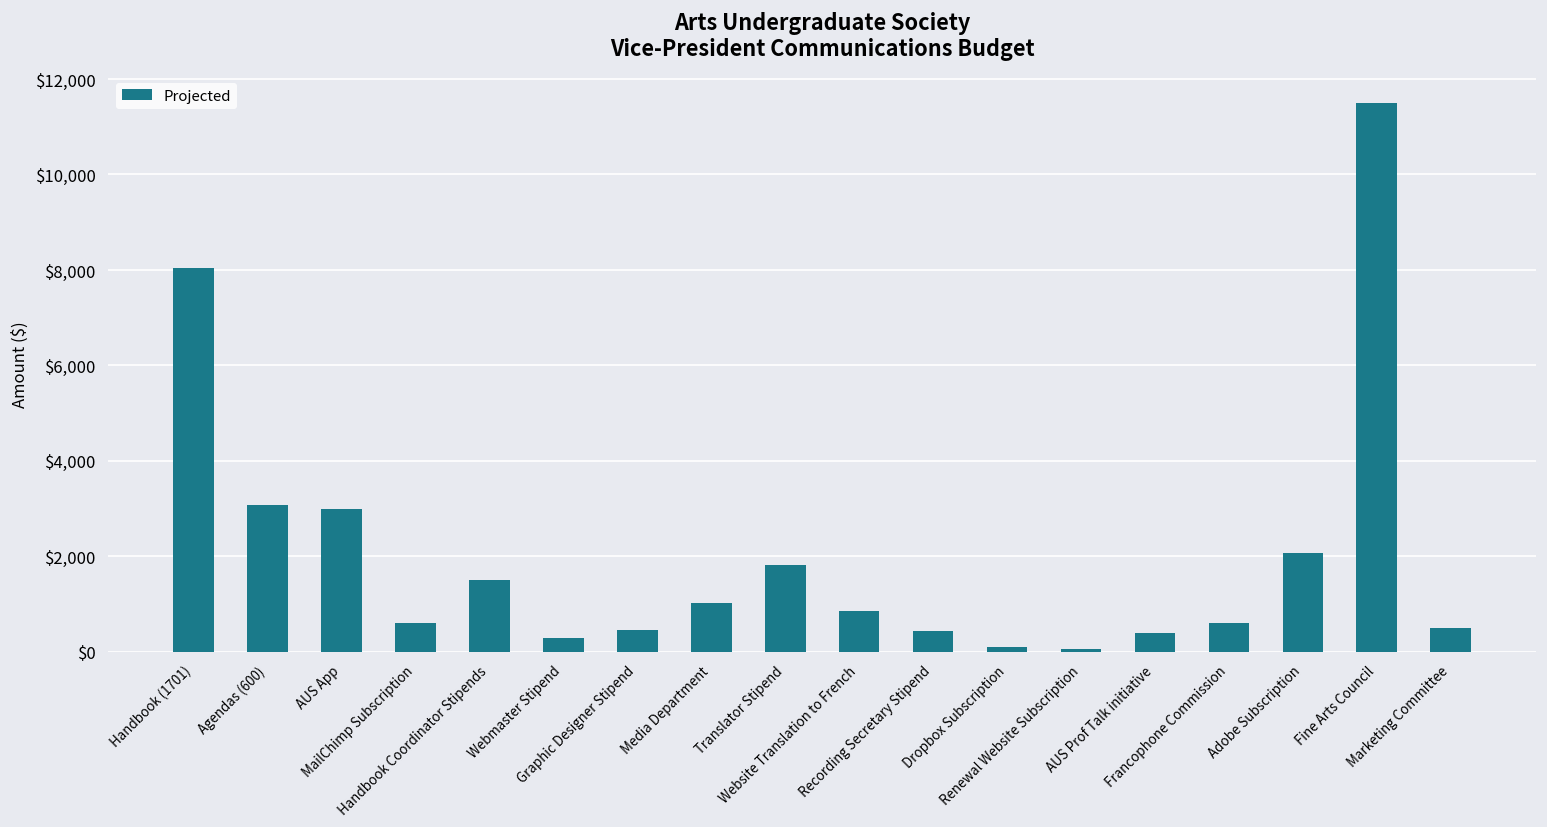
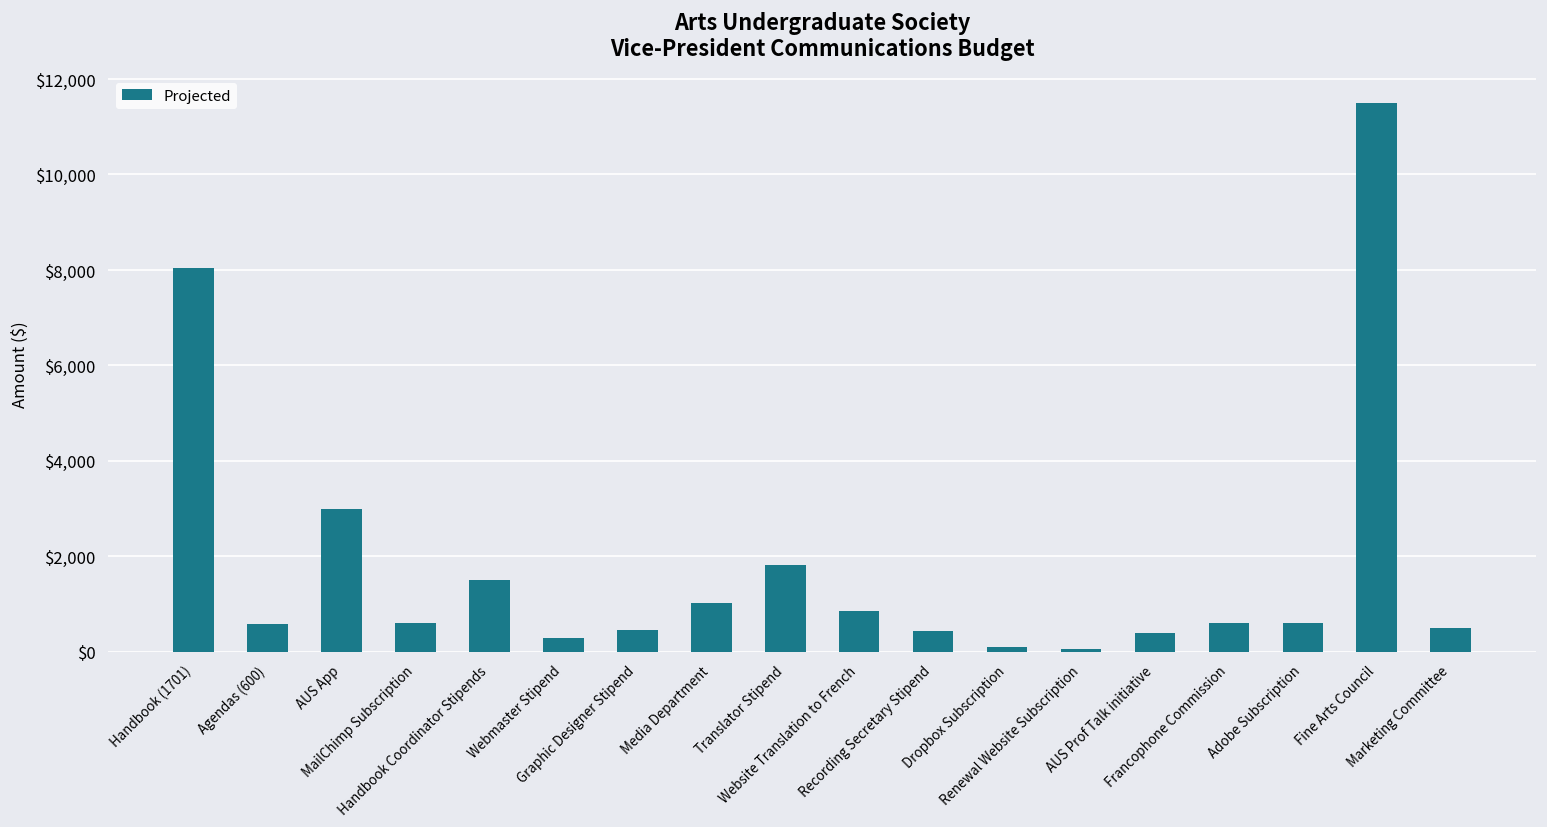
  {
    "Handbook (1701)": "$8,000",
-   "Agendas (600)": "$3,100",
+   "Agendas (600)": "$600",
    "AUS App": "$3,000",
    "MailChimp Subscription": "$600",
    "Handbook Coordinator Stipends": "$1,500",
    "Webmaster Stipend": "$300",
    "Graphic Designer Stipend": "$500",
    "Media Department": "$1,000",
    "Translator Stipend": "$1,800",
    "Website Translation to French": "$900",
    "Recording Secretary Stipend": "$400",
    "Dropbox Subscription": "$100",
    "AUS Prof Talk initiative": "$400",
    "Francophone Commission": "$600",
-   "Adobe Subscription": "$2,100",
+   "Adobe Subscription": "$600",
    "Fine Arts Council": "$11,500",
    "Marketing Committee": "$500"
  }
